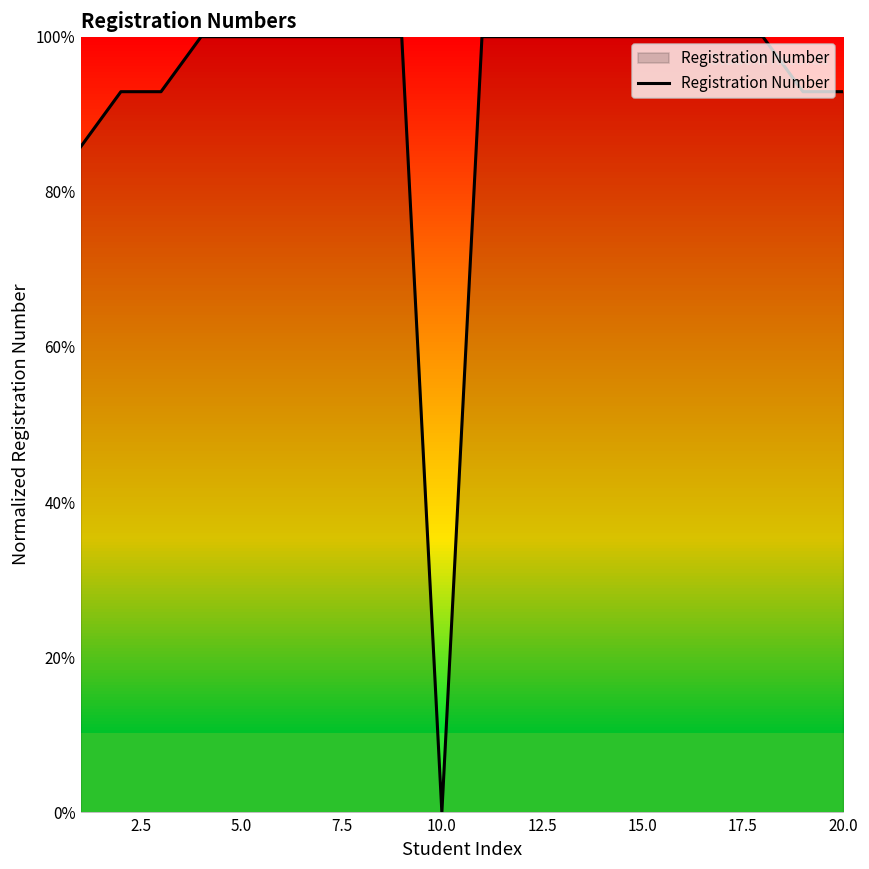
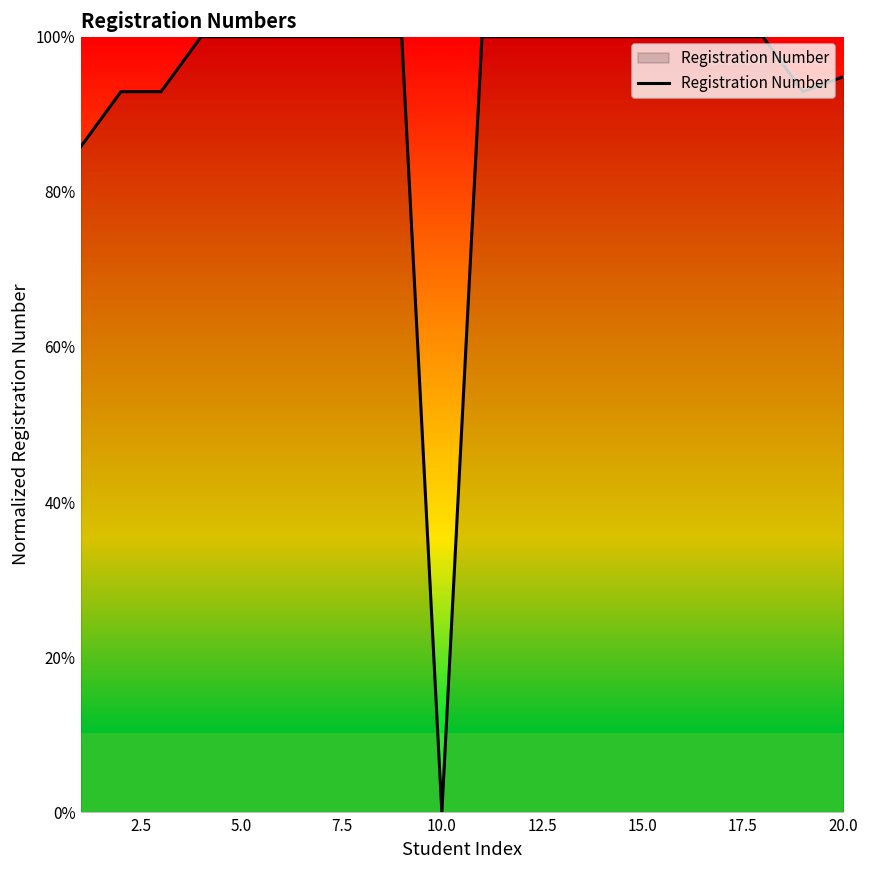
  {
    "5.0": "100%",
    "10.0": "0%",
    "15.0": "100%",
-   "20.0": "93%"
+   "20.0": "95%"
  }
